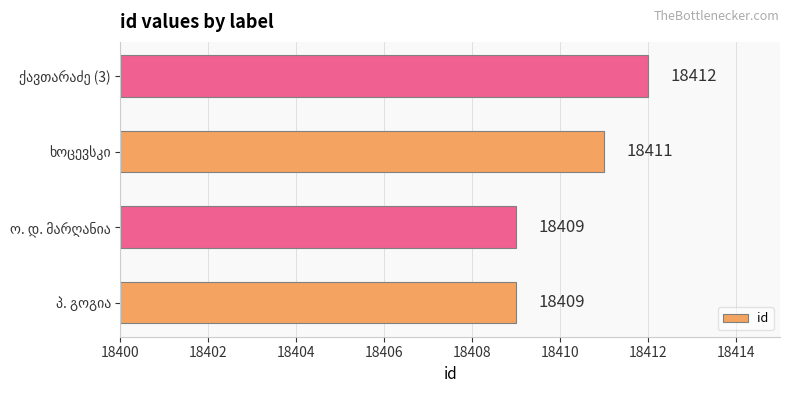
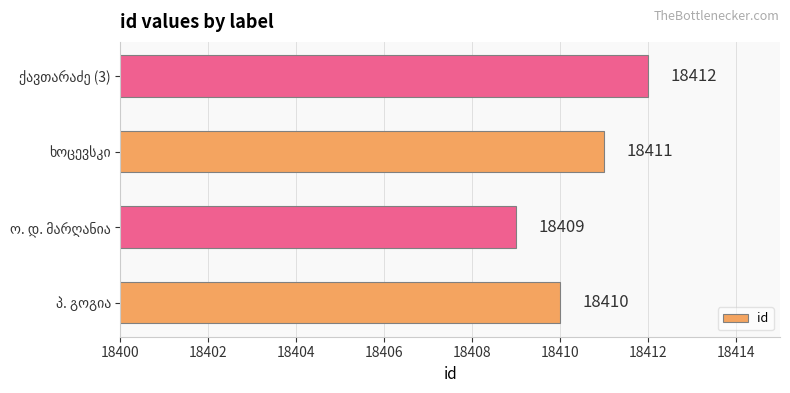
  {
    "ქავთარაძე (3)": 18412,
    "ხოცევსკი": 18411,
    "ო. დ. მარღანია": 18409,
-   "პ. გოგია": 18409
+   "პ. გოგია": 18410
  }
